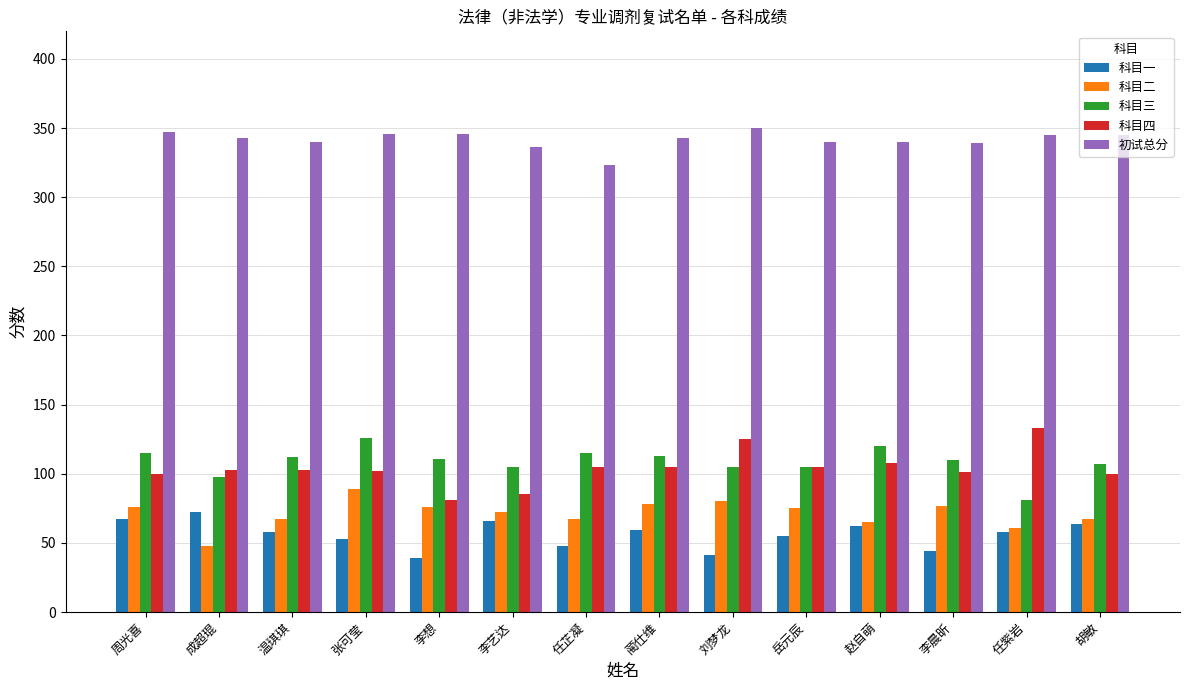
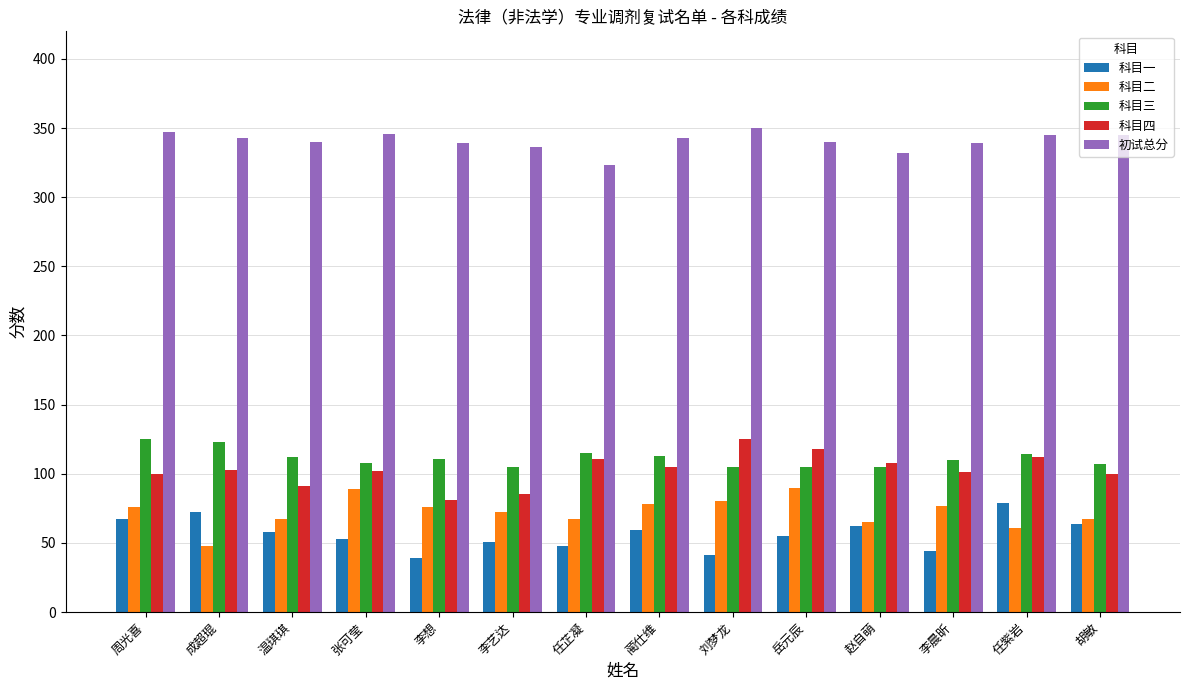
  {
    "科目一": {
      "周光喜": 67,
      "成超琨": 72,
      "温琪琪": 58,
      "张可莹": 53,
      "李想": 39,
-     "李艺达": 66,
+     "李艺达": 51,
      "任芷凝": 48,
      "蔺仕维": 59,
      "刘梦龙": 41,
      "岳元辰": 55,
      "赵自萌": 62,
      "李晨昕": 44,
-     "任紫岩": 58,
+     "任紫岩": 79,
      "胡敏": 64
    },
    "科目二": {
      "周光喜": 76,
      "成超琨": 48,
      "温琪琪": 67,
      "张可莹": 89,
      "李想": 76,
      "李艺达": 72,
      "任芷凝": 67,
      "蔺仕维": 78,
      "刘梦龙": 80,
-     "岳元辰": 75,
+     "岳元辰": 90,
      "赵自萌": 65,
      "李晨昕": 77,
      "任紫岩": 61,
      "胡敏": 67
    },
    "科目三": {
-     "周光喜": 115,
-     "成超琨": 98,
+     "周光喜": 125,
+     "成超琨": 123,
      "温琪琪": 112,
-     "张可莹": 126,
+     "张可莹": 108,
      "李想": 111,
      "李艺达": 105,
      "任芷凝": 115,
      "蔺仕维": 113,
      "刘梦龙": 105,
      "岳元辰": 105,
-     "赵自萌": 120,
+     "赵自萌": 105,
      "李晨昕": 110,
-     "任紫岩": 81,
+     "任紫岩": 114,
      "胡敏": 107
    },
    "科目四": {
      "周光喜": 100,
      "成超琨": 103,
-     "温琪琪": 103,
+     "温琪琪": 91,
      "张可莹": 102,
      "李想": 81,
      "李艺达": 85,
-     "任芷凝": 105,
+     "任芷凝": 111,
      "蔺仕维": 105,
      "刘梦龙": 125,
-     "岳元辰": 105,
+     "岳元辰": 118,
      "赵自萌": 108,
      "李晨昕": 101,
-     "任紫岩": 133,
+     "任紫岩": 112,
      "胡敏": 100
    },
    "初试总分": {
      "周光喜": 347,
      "成超琨": 343,
      "温琪琪": 340,
      "张可莹": 346,
-     "李想": 346,
+     "李想": 339,
      "李艺达": 336,
      "任芷凝": 323,
      "蔺仕维": 343,
      "刘梦龙": 350,
      "岳元辰": 340,
-     "赵自萌": 340,
+     "赵自萌": 332,
      "李晨昕": 339,
      "任紫岩": 345
    }
  }
